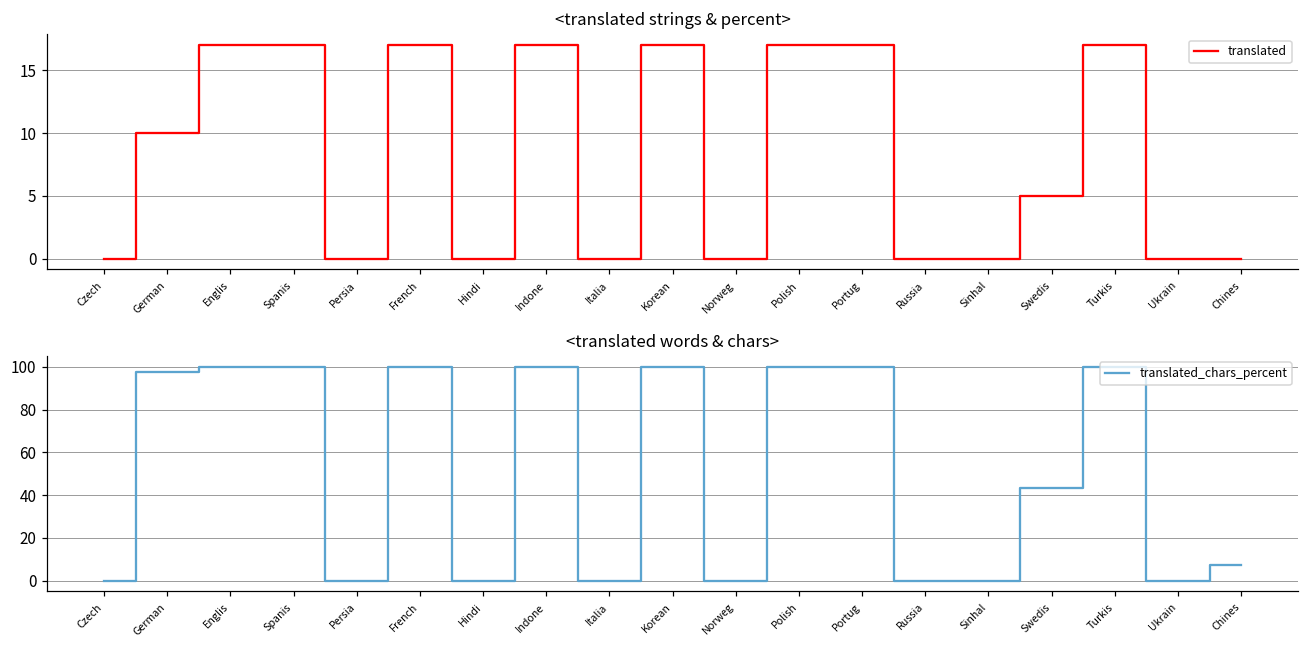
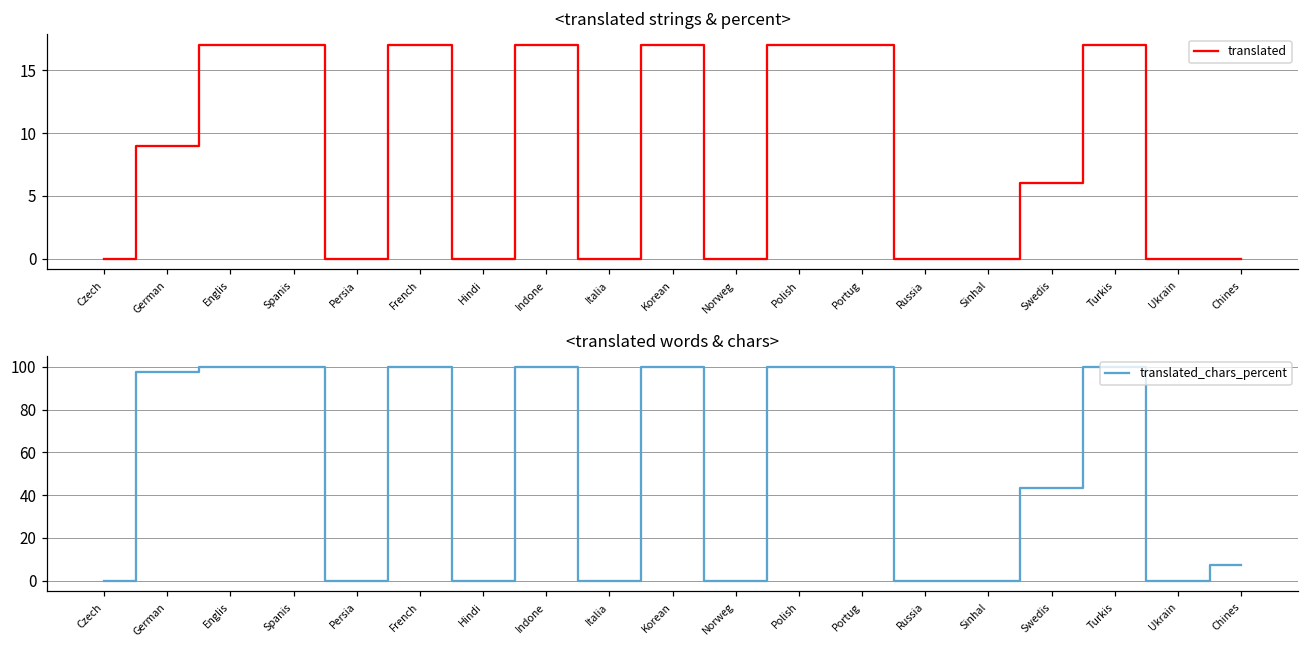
  {
    "<translated strings & percent>": {
      "Czech": 0,
-     "German": 10,
+     "German": 9,
      "Englis": 17,
      "Spanis": 17,
      "Persia": 0,
      "French": 17,
      "Hindi": 0,
      "Indone": 17,
      "Italia": 0,
      "Korean": 17,
      "Norweg": 0,
      "Polish": 17,
      "Portug": 17,
      "Russia": 0,
      "Sinhal": 0,
-     "Swedis": 5,
+     "Swedis": 6,
      "Turkis": 17,
      "Ukrain": 0,
      "Chines": 0
    },
    "<translated words & chars>": {
      "Czech": 0,
      "German": 97,
      "Englis": 100,
      "Spanis": 100,
      "Persia": 0,
      "French": 100,
      "Hindi": 0,
      "Indone": 100,
      "Italia": 0,
      "Korean": 100,
      "Norweg": 0,
      "Polish": 100,
      "Portug": 100,
      "Russia": 0,
      "Sinhal": 0,
      "Swedis": 43,
      "Ukrain": 0,
      "Chines": 7
    }
  }
